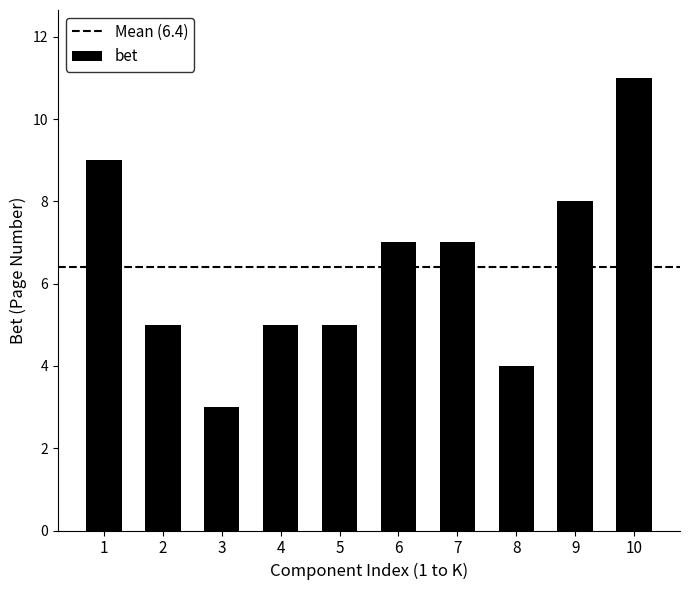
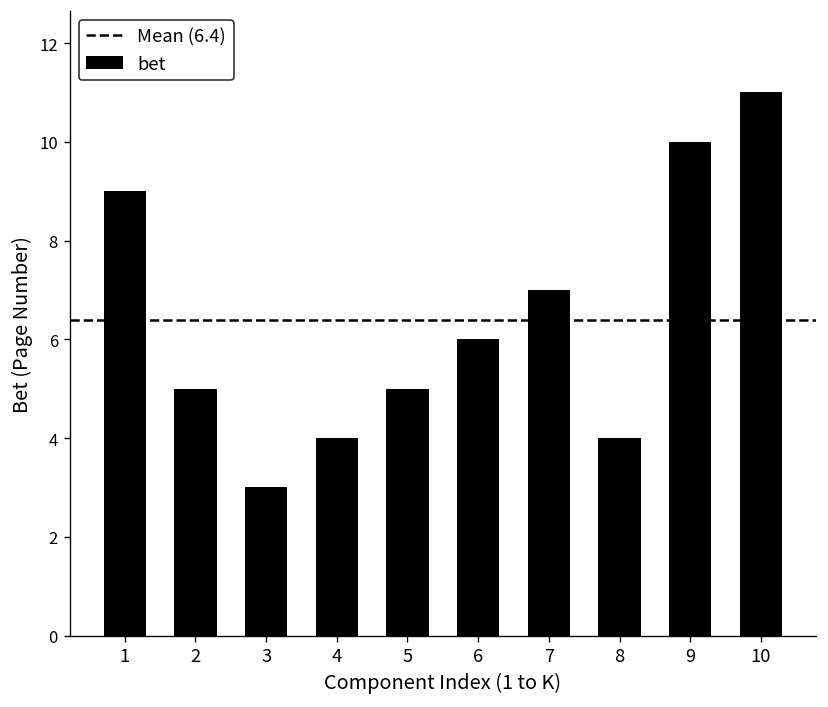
  {
    "1": 9,
    "2": 5,
    "3": 3,
-   "4": 5,
+   "4": 4,
    "5": 5,
-   "6": 7,
+   "6": 6,
    "7": 7,
    "8": 4,
-   "9": 8,
+   "9": 10,
    "10": 11
  }
